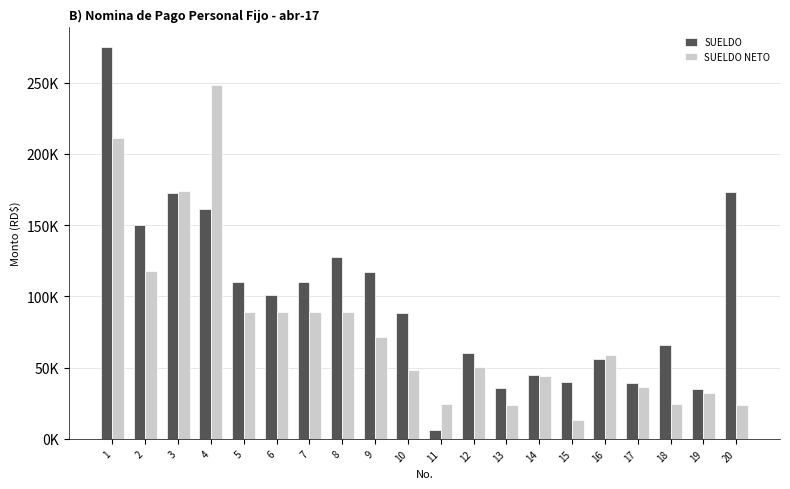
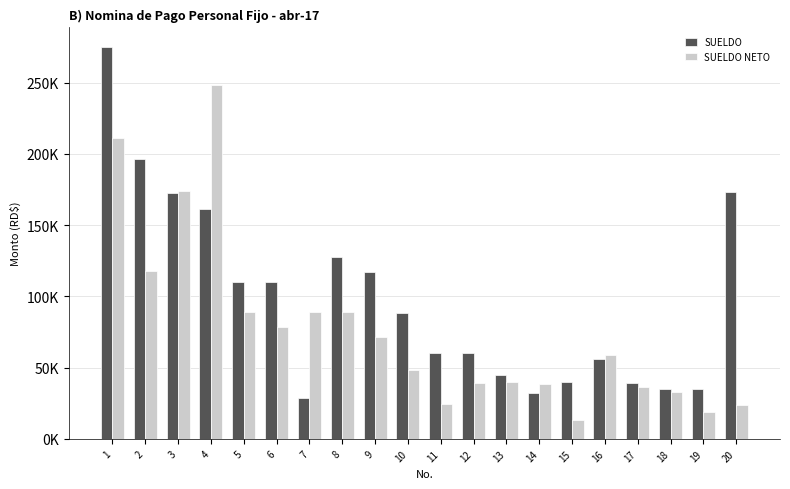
  {
    "SUELDO": {
      "1": 275000,
-     "2": 150000,
+     "2": 197000,
      "3": 173000,
      "4": 161000,
      "5": 110000,
-     "6": 101000,
-     "7": 110000,
+     "6": 110000,
+     "7": 29000,
      "8": 127000,
      "9": 117000,
      "10": 89000,
-     "11": 6000,
+     "11": 60000,
      "12": 60000,
-     "13": 36000,
-     "14": 45000,
+     "13": 45000,
+     "14": 32000,
      "15": 40000,
      "16": 56000,
      "17": 39000,
-     "18": 66000,
+     "18": 35000,
      "19": 35000,
      "20": 173000
    },
    "SUELDO NETO": {
      "1": 211000,
      "2": 118000,
      "3": 174000,
      "4": 249000,
      "5": 89000,
-     "6": 89000,
+     "6": 79000,
      "7": 89000,
      "8": 89000,
      "9": 71000,
      "10": 48000,
      "11": 24000,
-     "12": 50000,
-     "13": 24000,
-     "14": 44000,
+     "12": 39000,
+     "13": 40000,
+     "14": 38000,
      "15": 13000,
      "16": 59000,
      "17": 36000,
-     "18": 25000,
-     "19": 32000,
+     "18": 33000,
+     "19": 19000,
      "20": 23000
    }
  }
